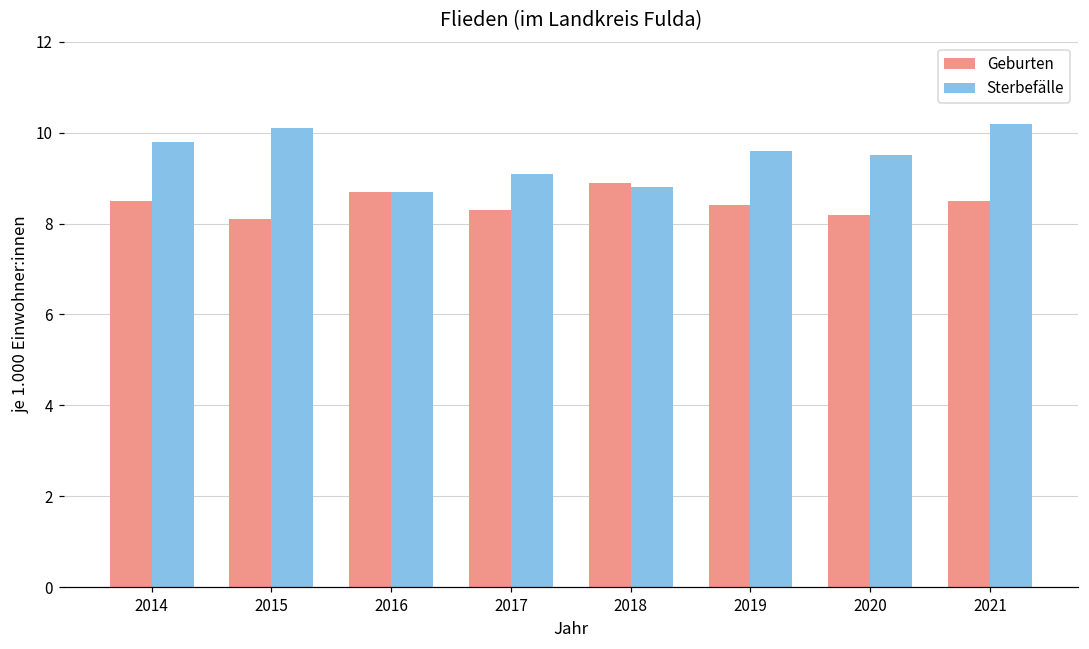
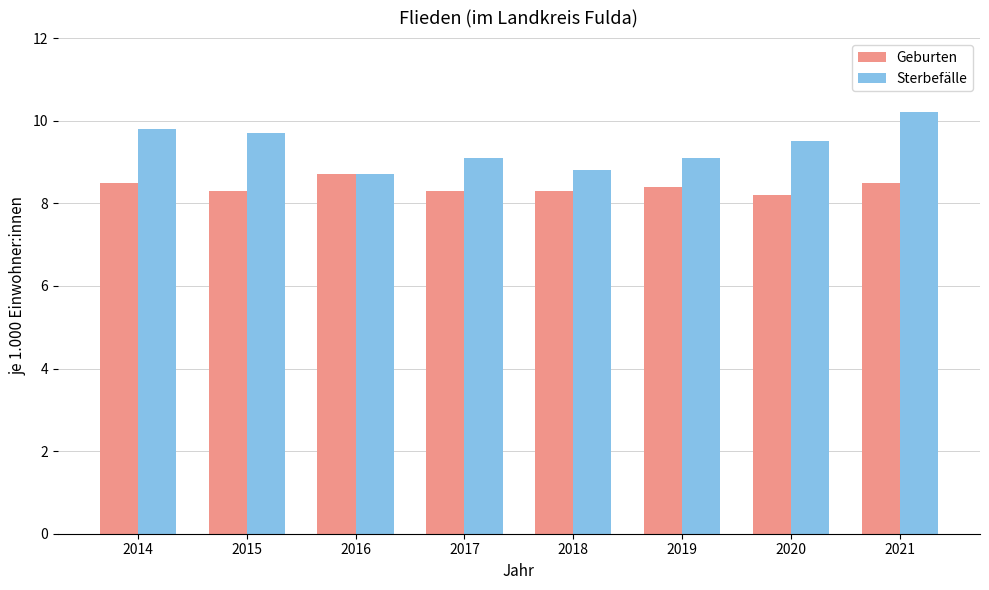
  {
    "Geburten": {
      "2014": 8.5,
-     "2015": 8.1,
+     "2015": 8.3,
      "2016": 8.7,
      "2017": 8.3,
-     "2018": 8.9,
+     "2018": 8.3,
      "2019": 8.4,
      "2020": 8.2,
      "2021": 8.5
    },
    "Sterbefälle": {
      "2014": 9.8,
-     "2015": 10.1,
+     "2015": 9.7,
      "2016": 8.7,
      "2017": 9.1,
      "2018": 8.8,
-     "2019": 9.6,
+     "2019": 9.1,
      "2020": 9.5,
      "2021": 10.2
    }
  }
